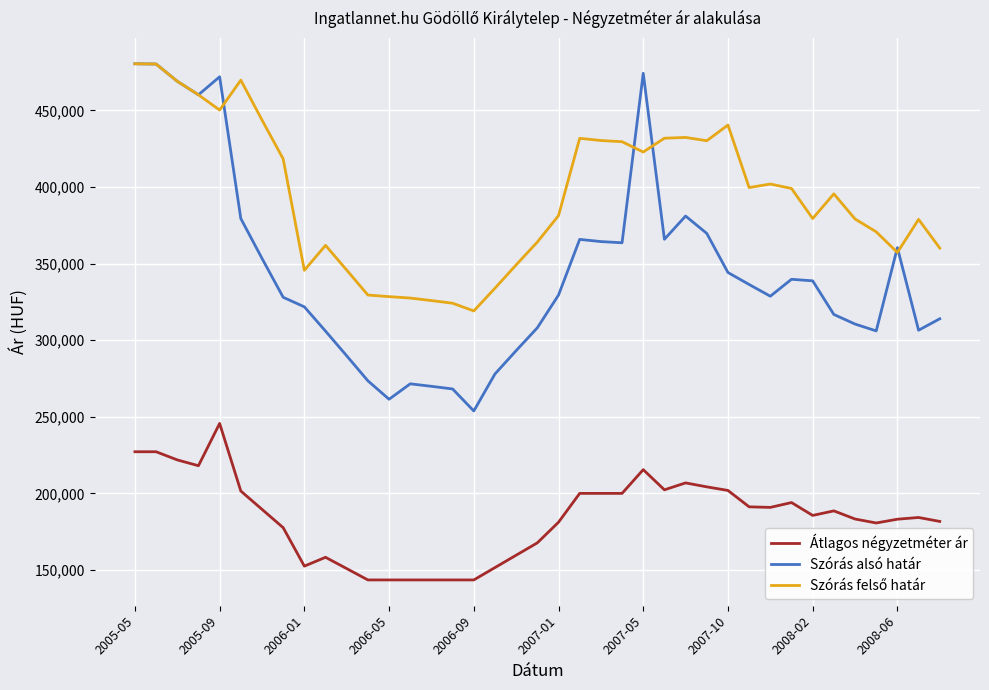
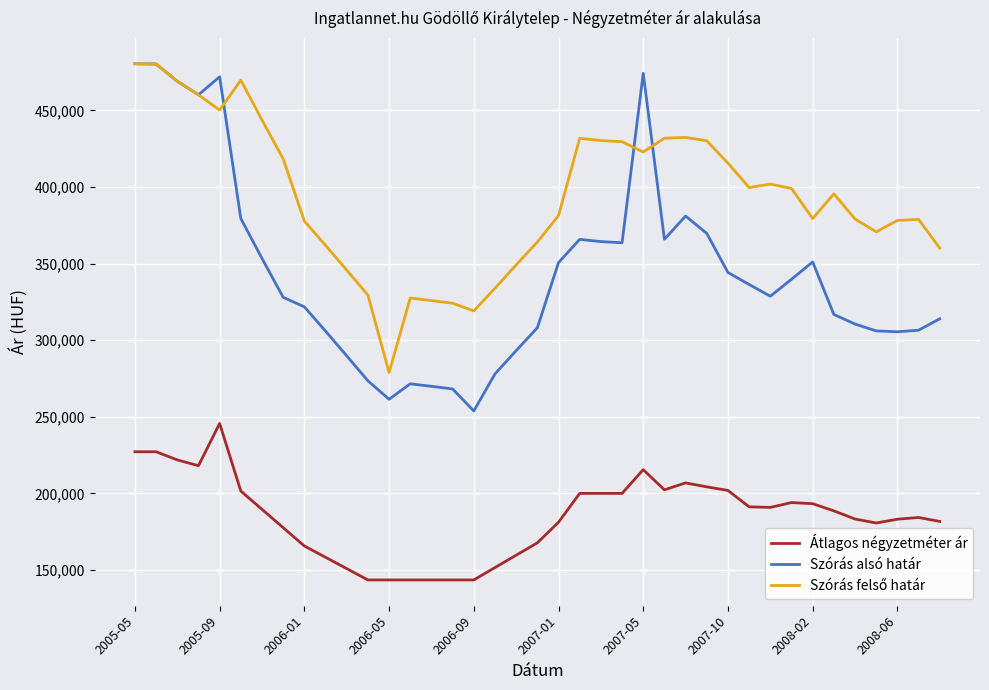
  {
    "Átlagos négyzetméter ár": {
      "2005-05": "227,000",
      "2005-09": "246,000",
-     "2006-01": "152,000",
+     "2006-01": "166,000",
      "2006-05": "143,000",
      "2006-09": "143,000",
      "2007-01": "181,000",
      "2007-05": "215,000",
      "2007-10": "202,000",
-     "2008-02": "186,000",
+     "2008-02": "193,000",
      "2008-06": "183,000"
    },
    "Szórás alsó határ": {
      "2005-09": "472,000",
      "2006-01": "322,000",
      "2006-05": "261,000",
      "2006-09": "254,000",
-     "2007-01": "329,000",
+     "2007-01": "351,000",
      "2007-05": "474,000",
      "2007-10": "344,000",
-     "2008-02": "339,000",
-     "2008-06": "360,000"
+     "2008-02": "351,000",
+     "2008-06": "305,000"
    },
    "Szórás felső határ": {
      "2005-09": "450,000",
-     "2006-01": "346,000",
-     "2006-05": "328,000",
+     "2006-01": "378,000",
+     "2006-05": "279,000",
      "2006-09": "319,000",
      "2007-01": "381,000",
      "2007-05": "423,000",
-     "2007-10": "440,000",
+     "2007-10": "416,000",
      "2008-02": "379,000",
-     "2008-06": "357,000"
+     "2008-06": "378,000"
    }
  }
